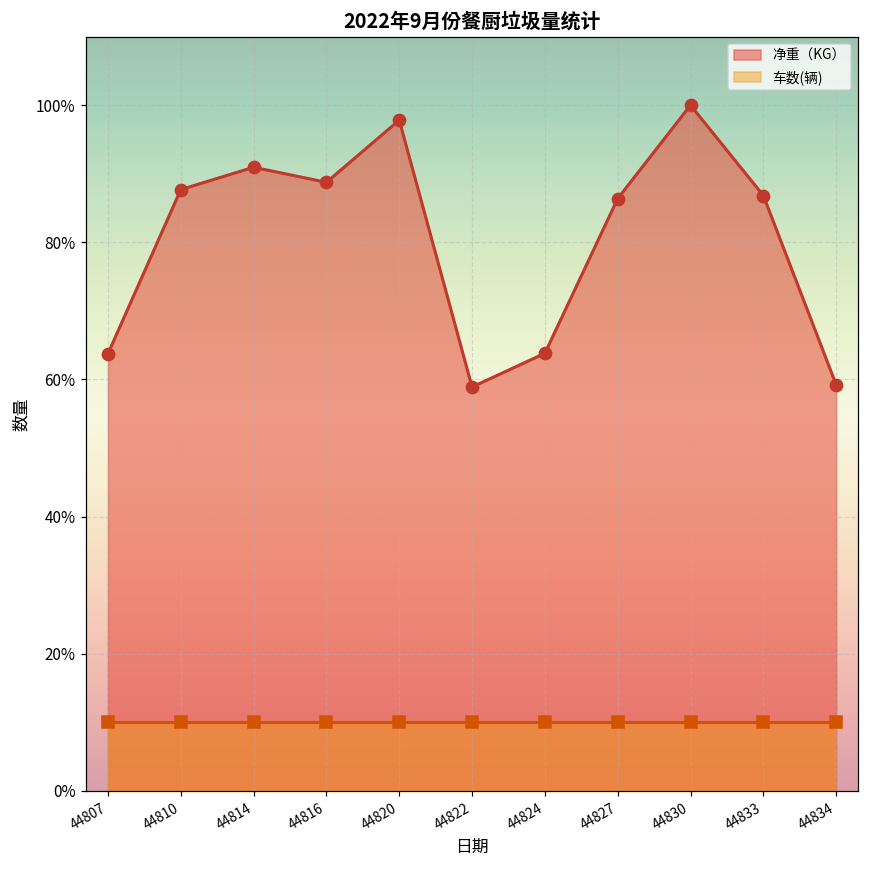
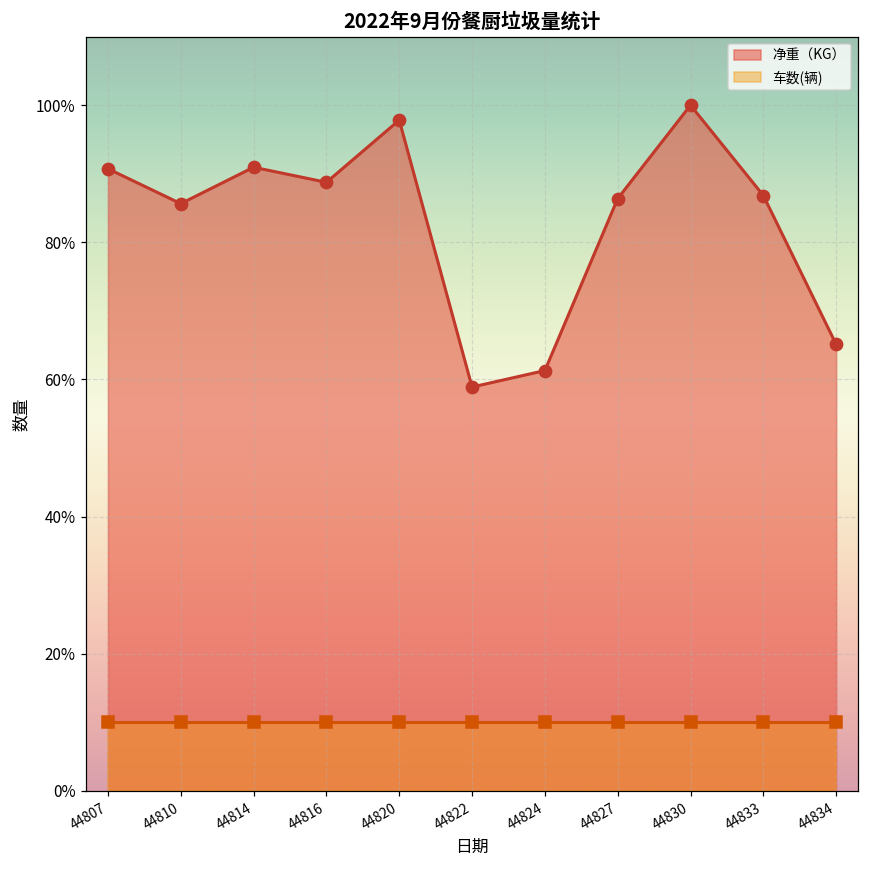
  {
    "净重（KG）": {
-     "44807": "64%",
-     "44810": "88%",
+     "44807": "91%",
+     "44810": "86%",
      "44814": "91%",
      "44816": "89%",
      "44820": "98%",
      "44822": "59%",
-     "44824": "64%",
+     "44824": "61%",
      "44827": "86%",
      "44830": "100%",
      "44833": "87%",
-     "44834": "59%"
+     "44834": "65%"
    },
    "车数(辆)": {
      "44807": "10%",
      "44810": "10%",
      "44814": "10%",
      "44816": "10%",
      "44820": "10%",
      "44822": "10%",
      "44824": "10%",
      "44827": "10%",
      "44830": "10%",
      "44833": "10%",
      "44834": "10%"
    }
  }
